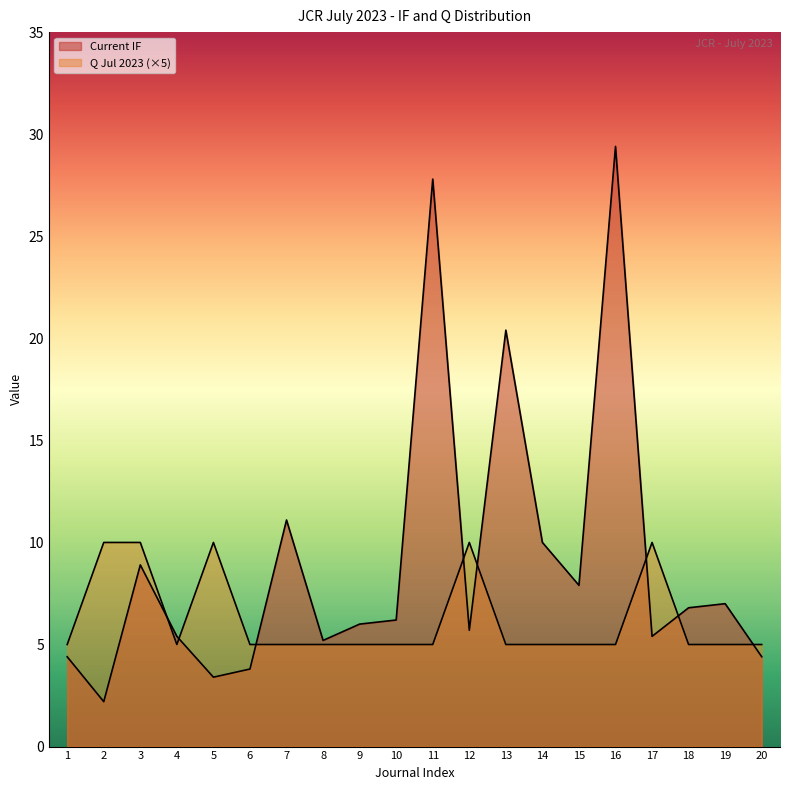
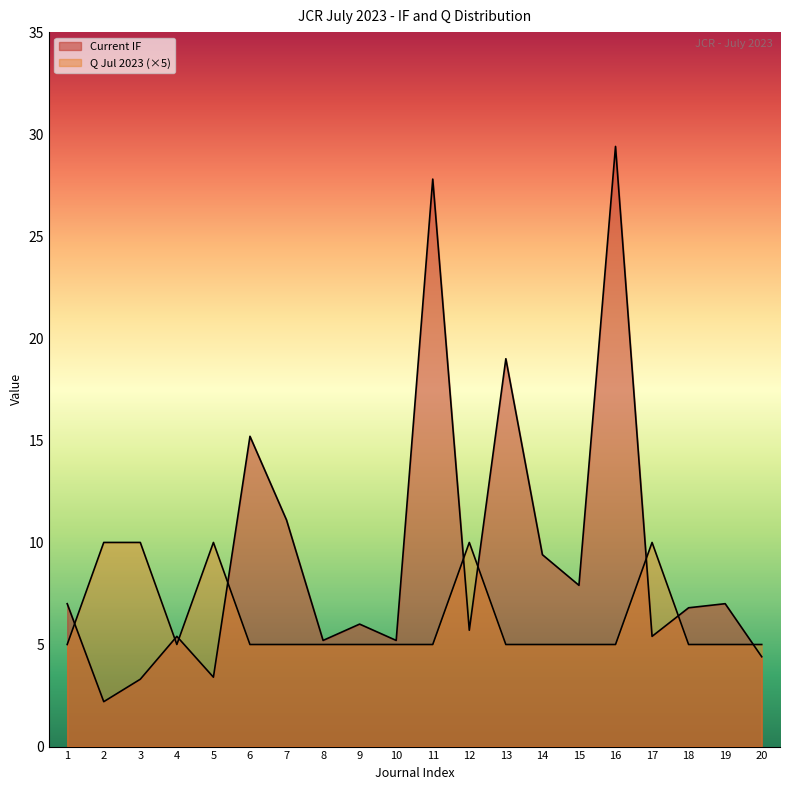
  {
    "Current IF": {
-     "1": 4.4,
+     "1": 7.0,
      "2": 2.2,
-     "3": 8.9,
+     "3": 3.3,
      "4": 5.4,
      "5": 3.4,
-     "6": 3.8,
+     "6": 15.2,
      "7": 11.1,
      "8": 5.2,
      "9": 6.0,
-     "10": 6.2,
+     "10": 5.2,
      "11": 27.8,
      "12": 5.7,
-     "13": 20.4,
-     "14": 10.0,
+     "13": 19.0,
+     "14": 9.4,
      "15": 7.9,
      "16": 29.4,
      "17": 5.4,
      "18": 6.8,
      "19": 7.0,
      "20": 4.4
    },
    "Q Jul 2023 (×5)": {
      "1": 5.0,
      "2": 10.0,
      "3": 10.0,
      "4": 5.0,
      "5": 10.0,
      "6": 5.0,
      "7": 5.0,
      "8": 5.0,
      "9": 5.0,
      "10": 5.0,
      "11": 5.0,
      "12": 10.0,
      "13": 5.0,
      "14": 5.0,
      "15": 5.0,
      "16": 5.0,
      "17": 10.0,
      "18": 5.0,
      "19": 5.0,
      "20": 5.0
    }
  }
